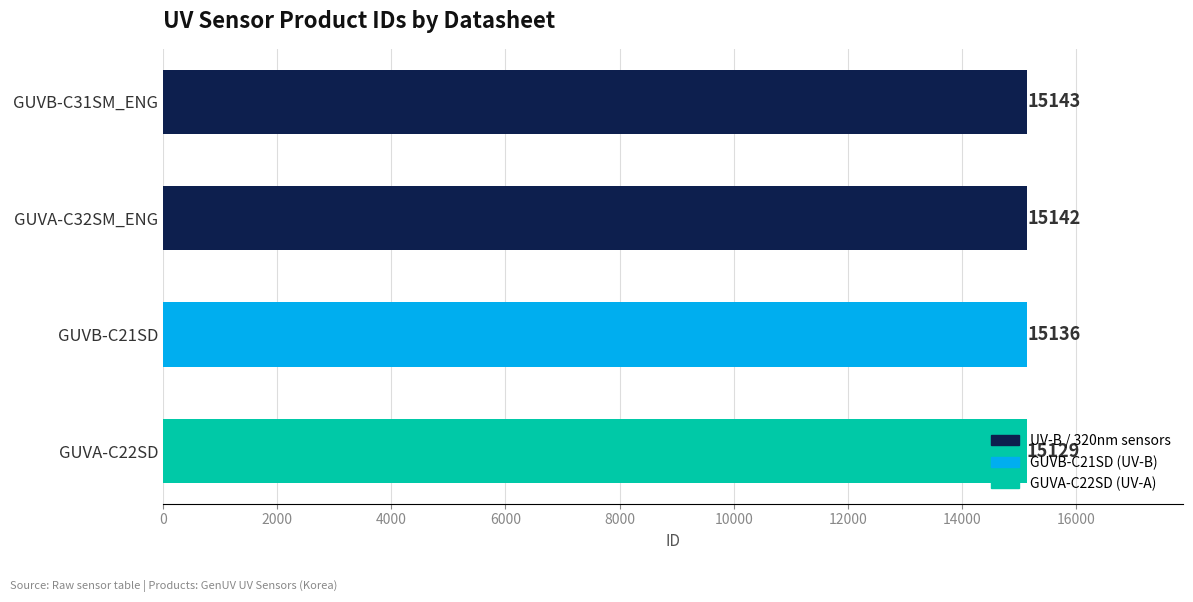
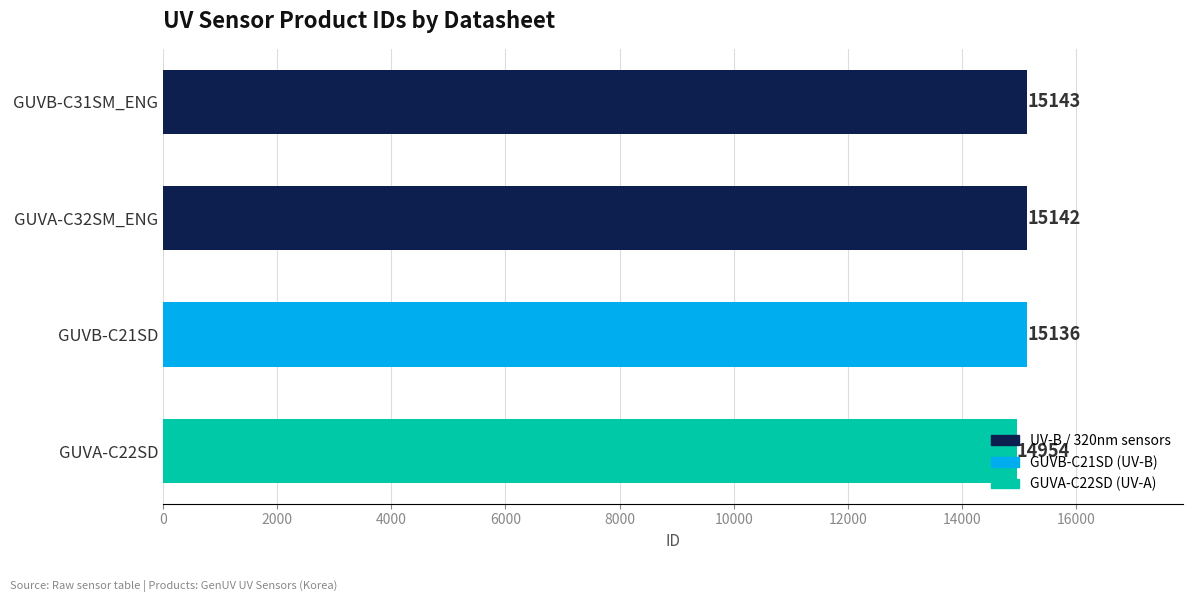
  {
    "GUVB-C31SM_ENG": 15143,
    "GUVA-C32SM_ENG": 15142,
    "GUVB-C21SD": 15136,
-   "GUVA-C22SD": 15129
+   "GUVA-C22SD": 14954
  }
